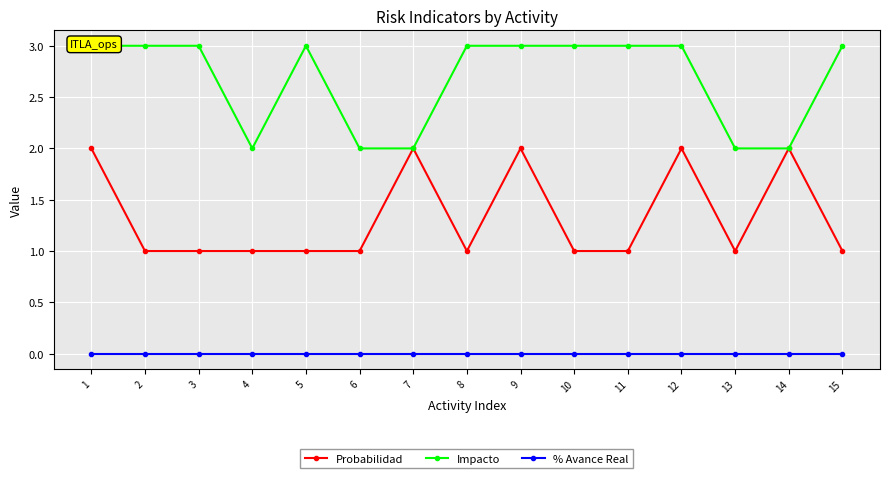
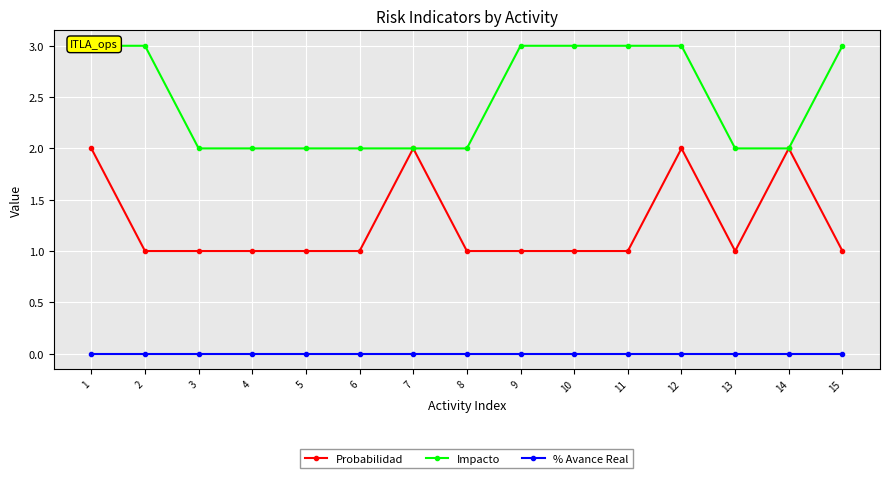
  {
    "Probabilidad": {
      "1": 2,
      "2": 1,
      "3": 1,
      "4": 1,
      "5": 1,
      "6": 1,
      "8": 1,
-     "9": 2,
+     "9": 1,
      "10": 1,
      "11": 1,
      "12": 2,
      "13": 1,
      "15": 1
    },
    "Impacto": {
      "2": 3,
-     "3": 3,
+     "3": 2,
      "4": 2,
-     "5": 3,
+     "5": 2,
      "6": 2,
-     "8": 3,
+     "8": 2,
      "9": 3,
      "10": 3,
      "11": 3,
      "12": 3,
      "13": 2,
      "15": 3
    },
    "% Avance Real": {
      "1": 0,
      "2": 0,
      "3": 0,
      "4": 0,
      "5": 0,
      "6": 0,
      "7": 0,
      "8": 0,
      "9": 0,
      "10": 0,
      "11": 0,
      "12": 0,
      "13": 0,
      "14": 0,
      "15": 0
    }
  }
